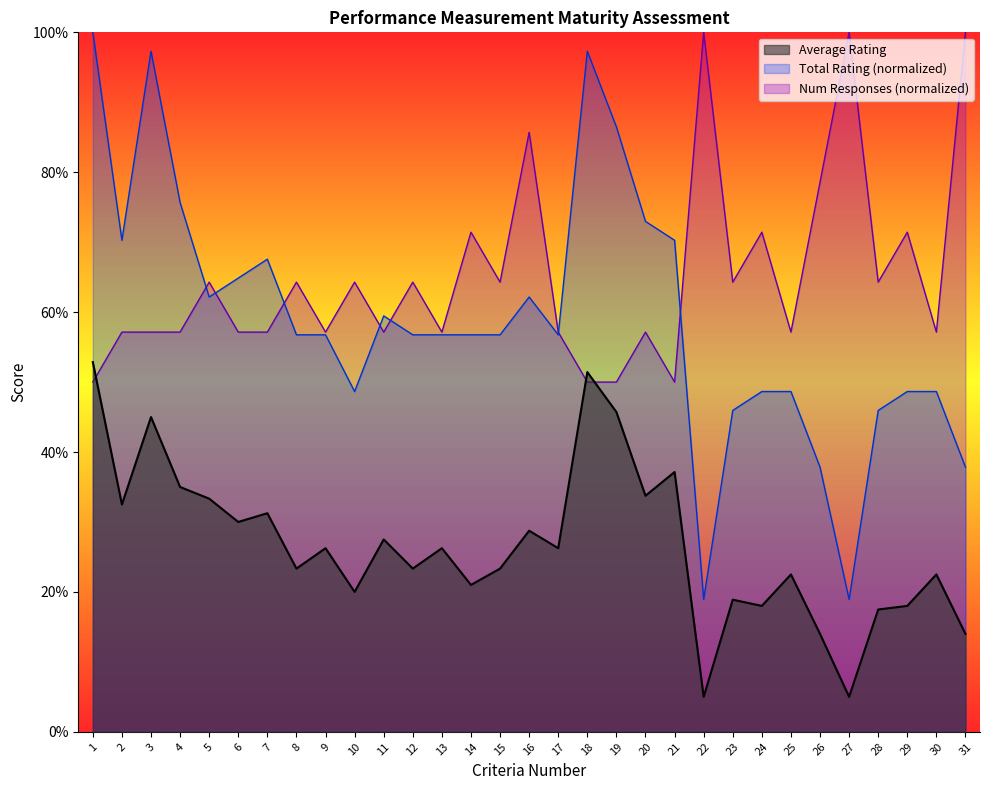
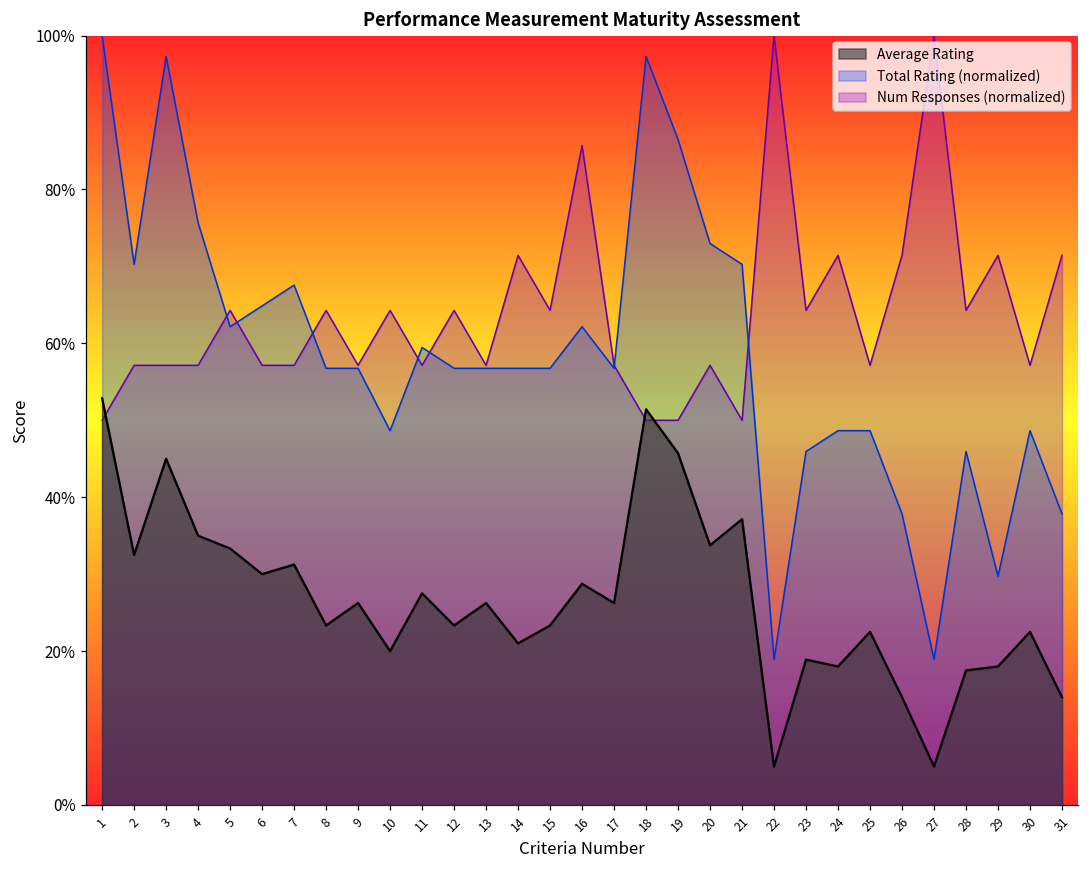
  {
    "Average Rating": {
      "1": "53%",
      "2": "33%",
      "3": "45%",
      "4": "35%",
      "5": "33%",
      "6": "30%",
      "7": "31%",
      "8": "23%",
      "9": "26%",
      "10": "20%",
      "11": "28%",
      "12": "23%",
      "13": "26%",
      "14": "21%",
      "15": "23%",
      "16": "29%",
      "17": "26%",
      "18": "51%",
      "19": "46%",
      "20": "34%",
      "21": "37%",
      "22": "5%",
      "23": "19%",
      "24": "18%",
      "25": "23%",
      "26": "14%",
      "27": "5%",
      "28": "17%",
      "29": "18%",
      "30": "23%",
      "31": "14%"
    },
    "Total Rating (normalized)": {
      "1": "100%",
      "2": "70%",
      "3": "97%",
      "4": "76%",
      "5": "62%",
      "6": "65%",
      "7": "68%",
      "8": "57%",
      "9": "57%",
      "10": "49%",
      "11": "59%",
      "12": "57%",
      "13": "57%",
      "14": "57%",
      "15": "57%",
      "16": "62%",
      "17": "57%",
      "18": "97%",
      "19": "86%",
      "20": "73%",
      "21": "70%",
      "22": "19%",
      "23": "46%",
      "24": "49%",
      "25": "49%",
      "26": "38%",
      "27": "19%",
      "28": "46%",
-     "29": "49%",
+     "29": "30%",
      "30": "49%",
      "31": "38%"
    },
    "Num Responses (normalized)": {
      "1": "50%",
      "2": "57%",
      "3": "57%",
      "4": "57%",
      "5": "64%",
      "6": "57%",
      "7": "57%",
      "8": "64%",
      "9": "57%",
      "10": "64%",
      "11": "57%",
      "12": "64%",
      "13": "57%",
      "14": "71%",
      "15": "64%",
      "16": "86%",
      "17": "57%",
      "18": "50%",
      "19": "50%",
      "20": "57%",
      "21": "50%",
      "22": "100%",
      "23": "64%",
      "24": "71%",
      "25": "57%",
-     "26": "79%",
+     "26": "71%",
      "27": "100%",
      "28": "64%",
      "29": "71%",
      "30": "57%",
-     "31": "100%"
+     "31": "71%"
    }
  }
